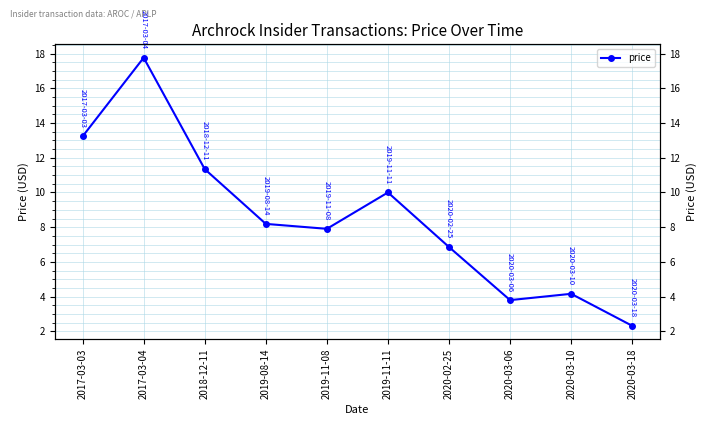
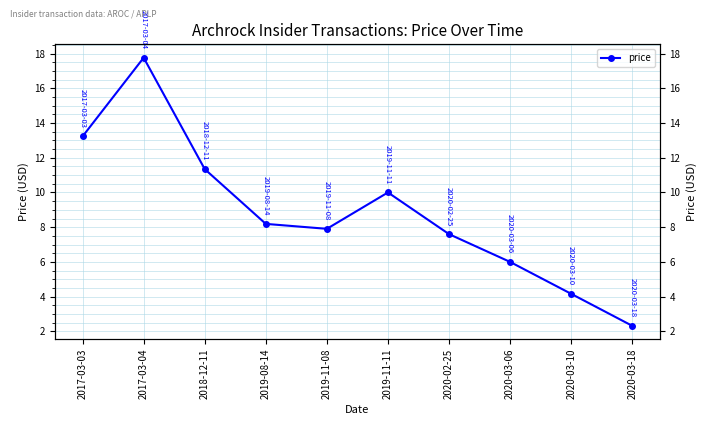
  {
-   "2020-02-25": 6.9,
-   "2020-03-06": 3.8
+   "2020-02-25": 7.6,
+   "2020-03-06": 6.0
  }
